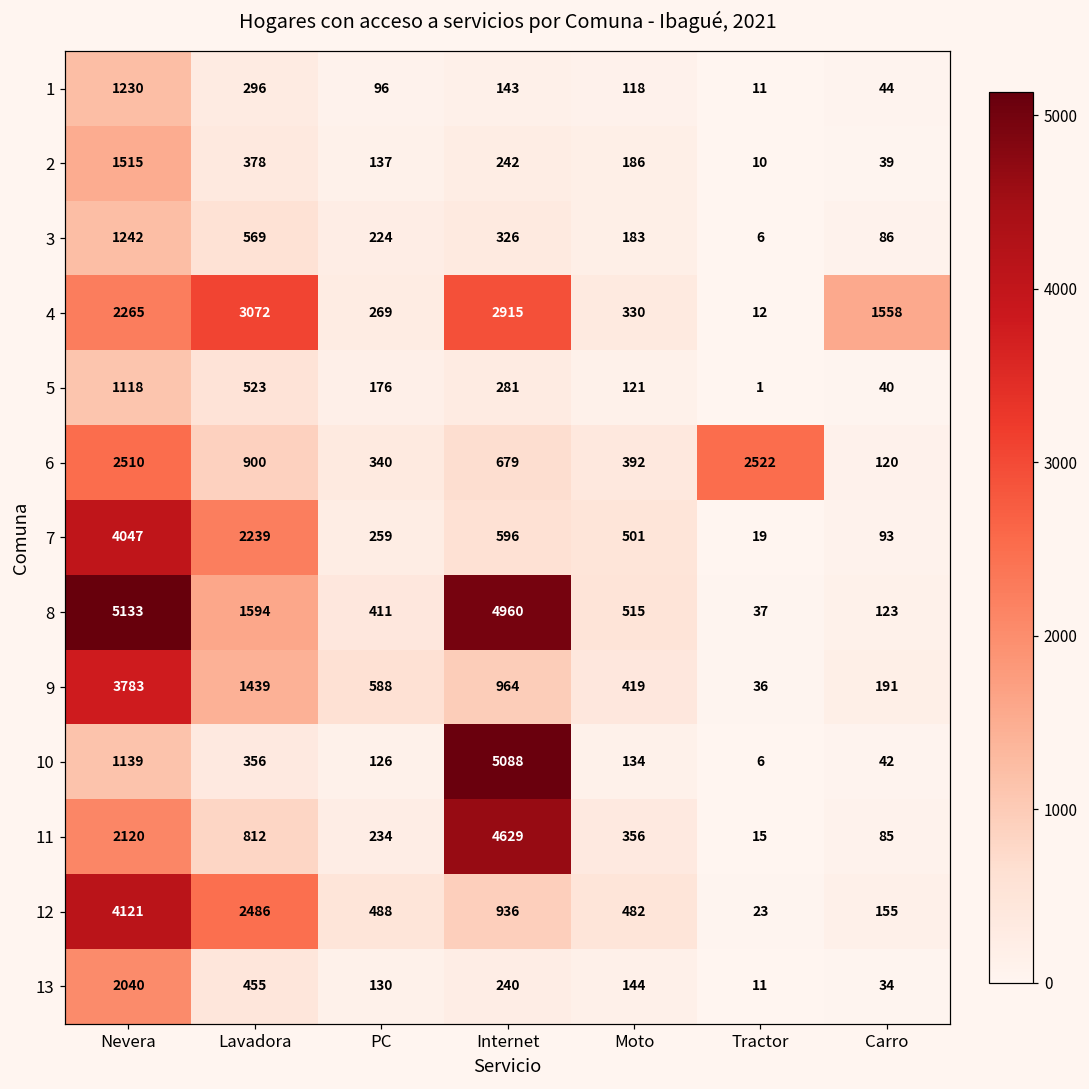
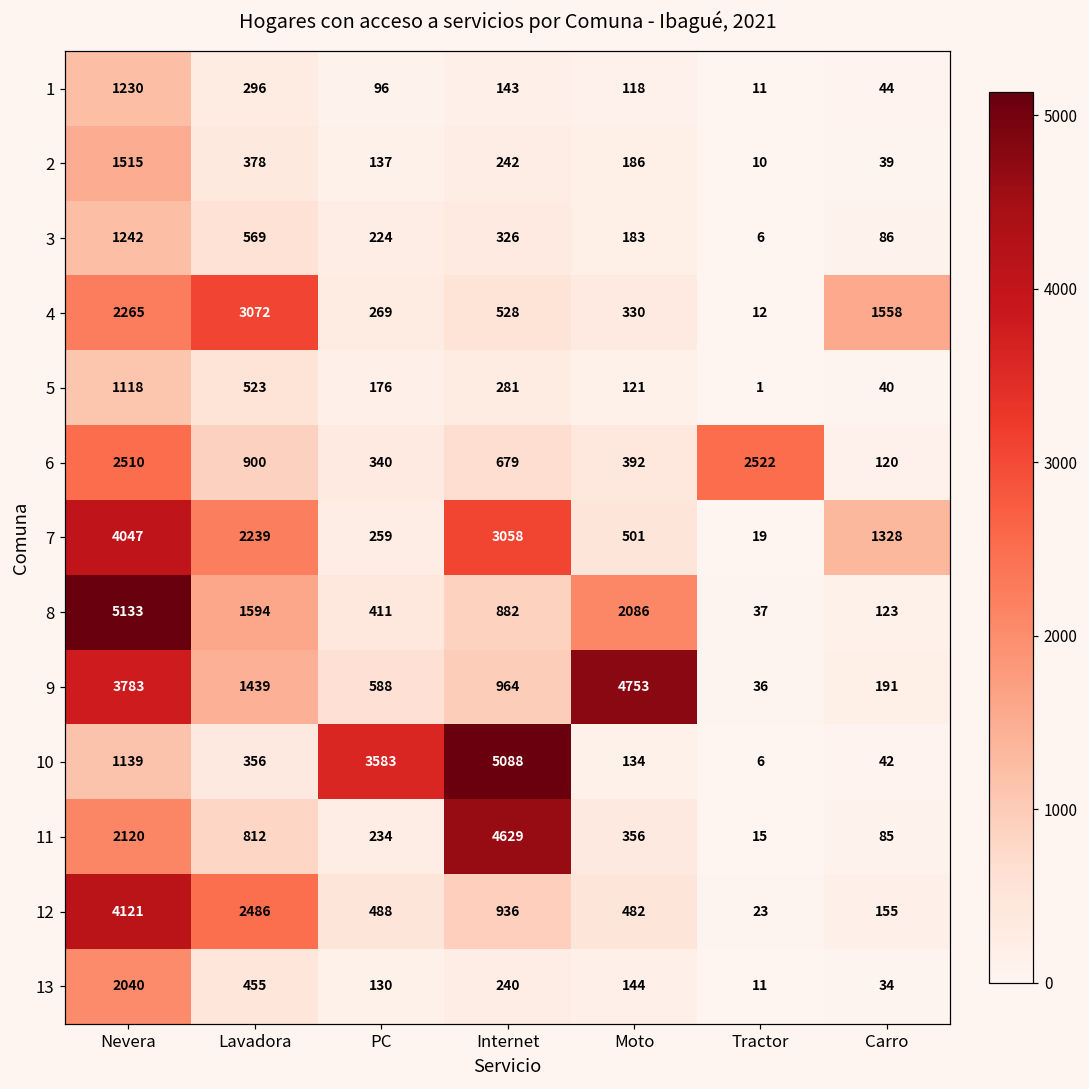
  {
    "1": {
      "Nevera": 1230,
      "Lavadora": 296,
      "PC": 96,
      "Internet": 143,
      "Moto": 118,
      "Tractor": 11,
      "Carro": 44
    },
    "2": {
      "Nevera": 1515,
      "Lavadora": 378,
      "PC": 137,
      "Internet": 242,
      "Moto": 186,
      "Tractor": 10,
      "Carro": 39
    },
    "3": {
      "Nevera": 1242,
      "Lavadora": 569,
      "PC": 224,
      "Internet": 326,
      "Moto": 183,
      "Tractor": 6,
      "Carro": 86
    },
    "4": {
      "Nevera": 2265,
      "Lavadora": 3072,
      "PC": 269,
-     "Internet": 2915,
+     "Internet": 528,
      "Moto": 330,
      "Tractor": 12,
      "Carro": 1558
    },
    "5": {
      "Nevera": 1118,
      "Lavadora": 523,
      "PC": 176,
      "Internet": 281,
      "Moto": 121,
      "Tractor": 1,
      "Carro": 40
    },
    "6": {
      "Nevera": 2510,
      "Lavadora": 900,
      "PC": 340,
      "Internet": 679,
      "Moto": 392,
      "Tractor": 2522,
      "Carro": 120
    },
    "7": {
      "Nevera": 4047,
      "Lavadora": 2239,
      "PC": 259,
-     "Internet": 596,
+     "Internet": 3058,
      "Moto": 501,
      "Tractor": 19,
-     "Carro": 93
+     "Carro": 1328
    },
    "8": {
      "Nevera": 5133,
      "Lavadora": 1594,
      "PC": 411,
-     "Internet": 4960,
-     "Moto": 515,
+     "Internet": 882,
+     "Moto": 2086,
      "Tractor": 37,
      "Carro": 123
    },
    "9": {
      "Nevera": 3783,
      "Lavadora": 1439,
      "PC": 588,
      "Internet": 964,
-     "Moto": 419,
+     "Moto": 4753,
      "Tractor": 36,
      "Carro": 191
    },
    "10": {
      "Nevera": 1139,
      "Lavadora": 356,
-     "PC": 126,
+     "PC": 3583,
      "Internet": 5088,
      "Moto": 134,
      "Tractor": 6,
      "Carro": 42
    },
    "11": {
      "Nevera": 2120,
      "Lavadora": 812,
      "PC": 234,
      "Internet": 4629,
      "Moto": 356,
      "Tractor": 15,
      "Carro": 85
    },
    "12": {
      "Nevera": 4121,
      "Lavadora": 2486,
      "PC": 488,
      "Internet": 936,
      "Moto": 482,
      "Tractor": 23,
      "Carro": 155
    },
    "13": {
      "Nevera": 2040,
      "Lavadora": 455,
      "PC": 130,
      "Internet": 240,
      "Moto": 144,
      "Tractor": 11,
      "Carro": 34
    }
  }
